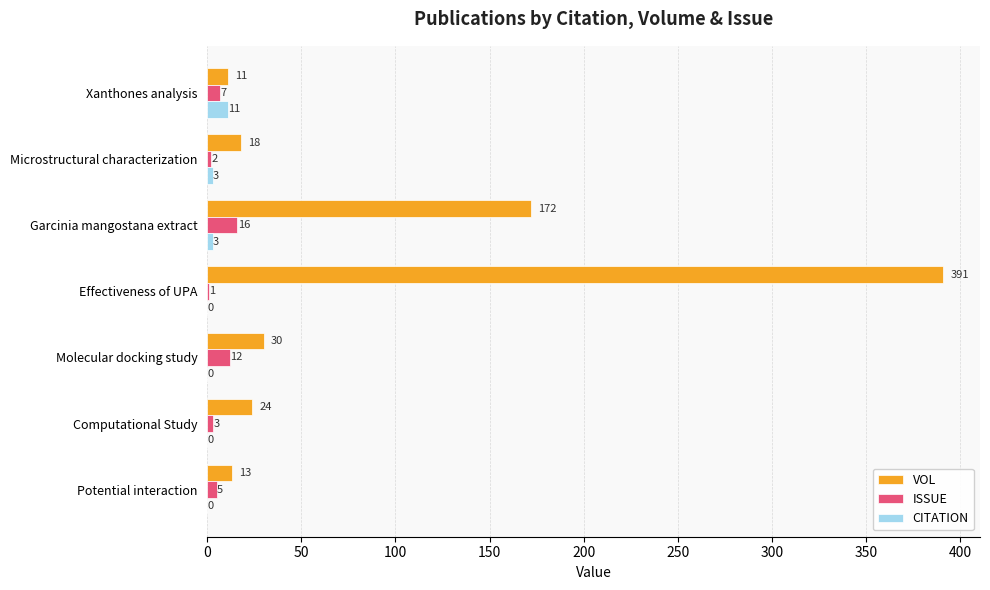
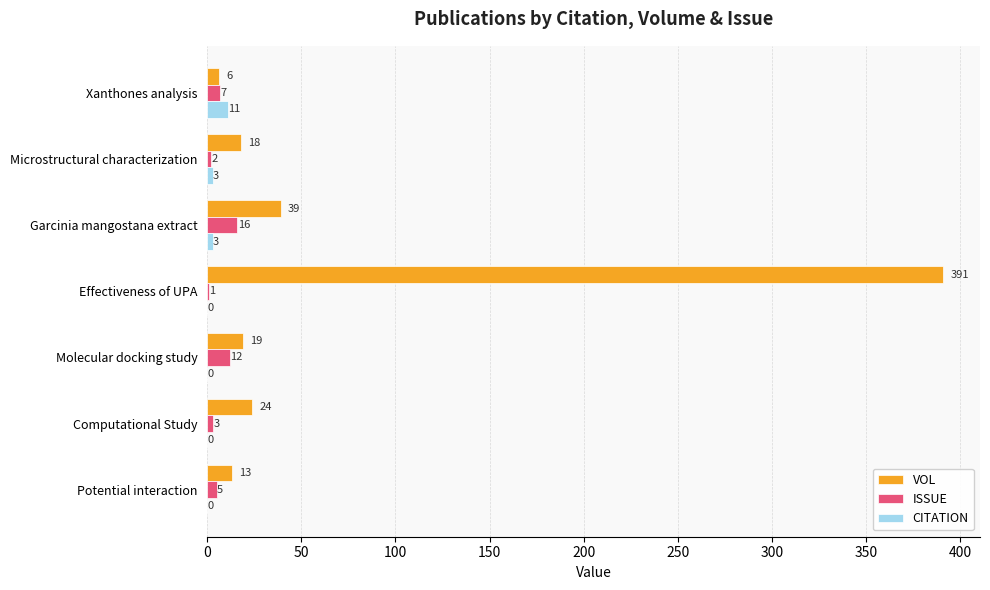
  {
    "VOL": {
-     "Xanthones analysis": 11,
+     "Xanthones analysis": 6,
      "Microstructural characterization": 18,
-     "Garcinia mangostana extract": 172,
+     "Garcinia mangostana extract": 39,
      "Effectiveness of UPA": 391,
-     "Molecular docking study": 30,
+     "Molecular docking study": 19,
      "Computational Study": 24,
      "Potential interaction": 13
    },
    "ISSUE": {
      "Xanthones analysis": 7,
      "Microstructural characterization": 2,
      "Garcinia mangostana extract": 16,
      "Effectiveness of UPA": 1,
      "Molecular docking study": 12,
      "Computational Study": 3,
      "Potential interaction": 5
    },
    "CITATION": {
      "Xanthones analysis": 11,
      "Microstructural characterization": 3,
      "Garcinia mangostana extract": 3,
      "Effectiveness of UPA": 0,
      "Molecular docking study": 0,
      "Computational Study": 0,
      "Potential interaction": 0
    }
  }
